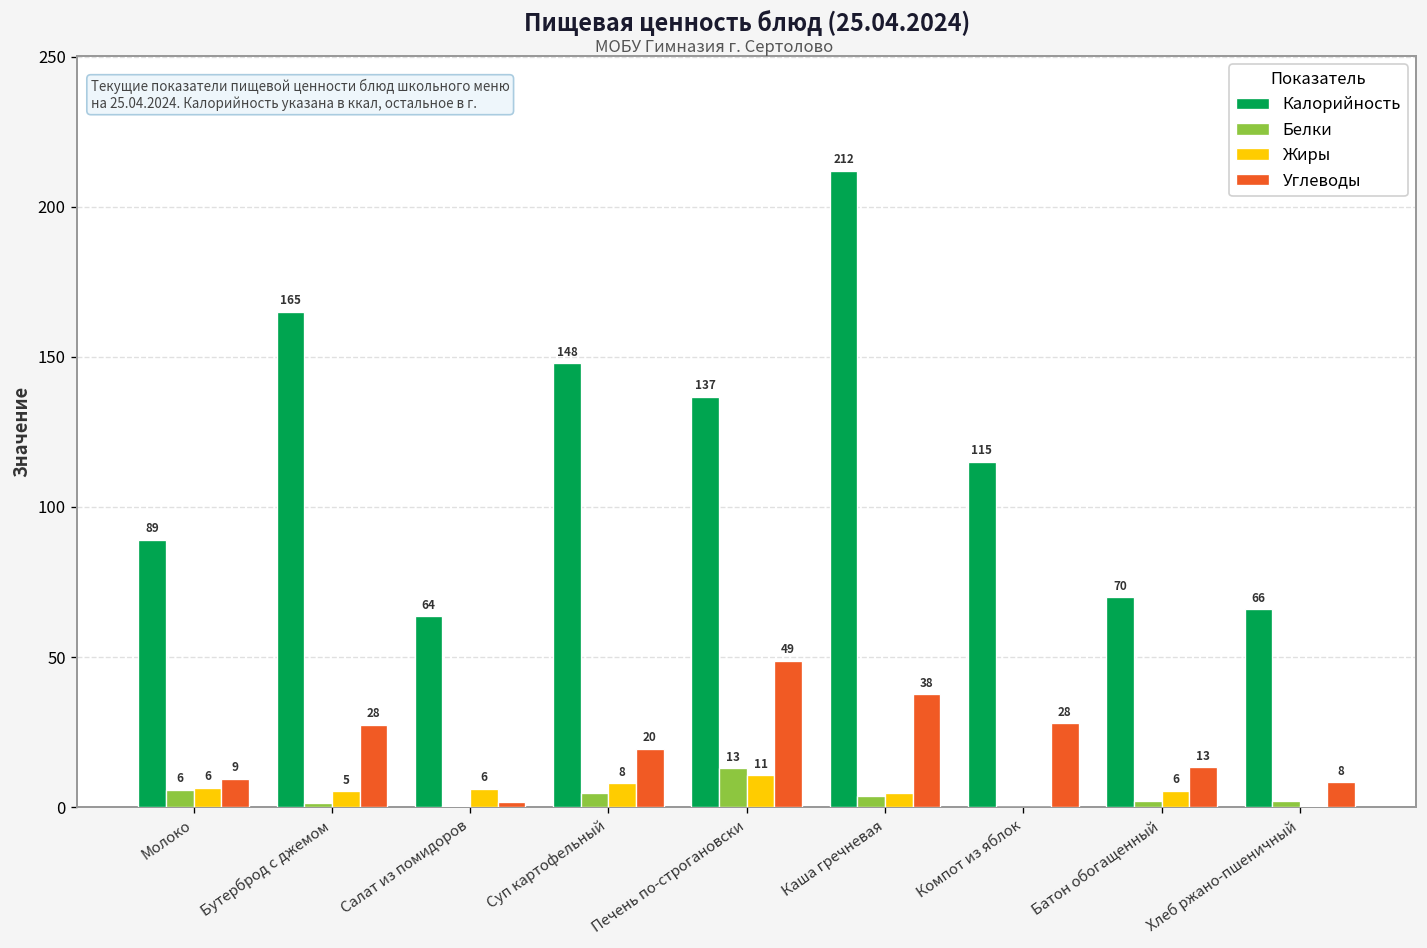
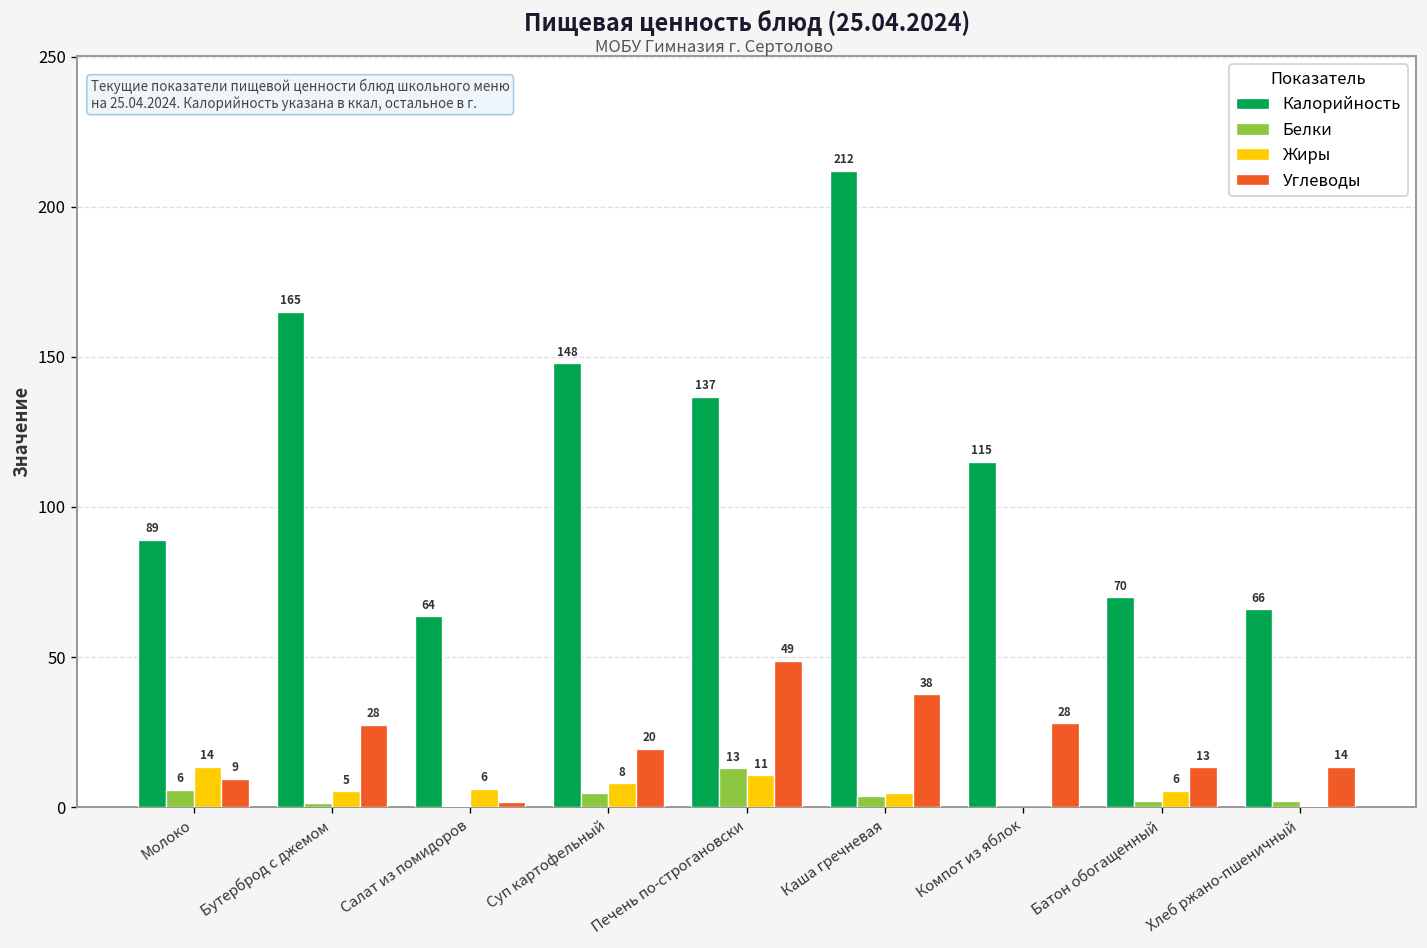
  {
    "Калорийность": {
      "Молоко": 89,
      "Бутерброд с джемом": 165,
      "Салат из помидоров": 64,
      "Суп картофельный": 148,
      "Печень по-строгановски": 137,
      "Каша гречневая": 212,
      "Компот из яблок": 115,
      "Батон обогащенный": 70,
      "Хлеб ржано-пшеничный": 66
    },
    "Белки": {
      "Молоко": 6,
      "Печень по-строгановски": 13
    },
    "Жиры": {
-     "Молоко": 6,
+     "Молоко": 14,
      "Бутерброд с джемом": 5,
      "Салат из помидоров": 6,
      "Суп картофельный": 8,
      "Печень по-строгановски": 11,
      "Батон обогащенный": 6
    },
    "Углеводы": {
      "Молоко": 9,
      "Бутерброд с джемом": 28,
      "Суп картофельный": 20,
      "Печень по-строгановски": 49,
      "Каша гречневая": 38,
      "Компот из яблок": 28,
      "Батон обогащенный": 13,
-     "Хлеб ржано-пшеничный": 8
+     "Хлеб ржано-пшеничный": 14
    }
  }
